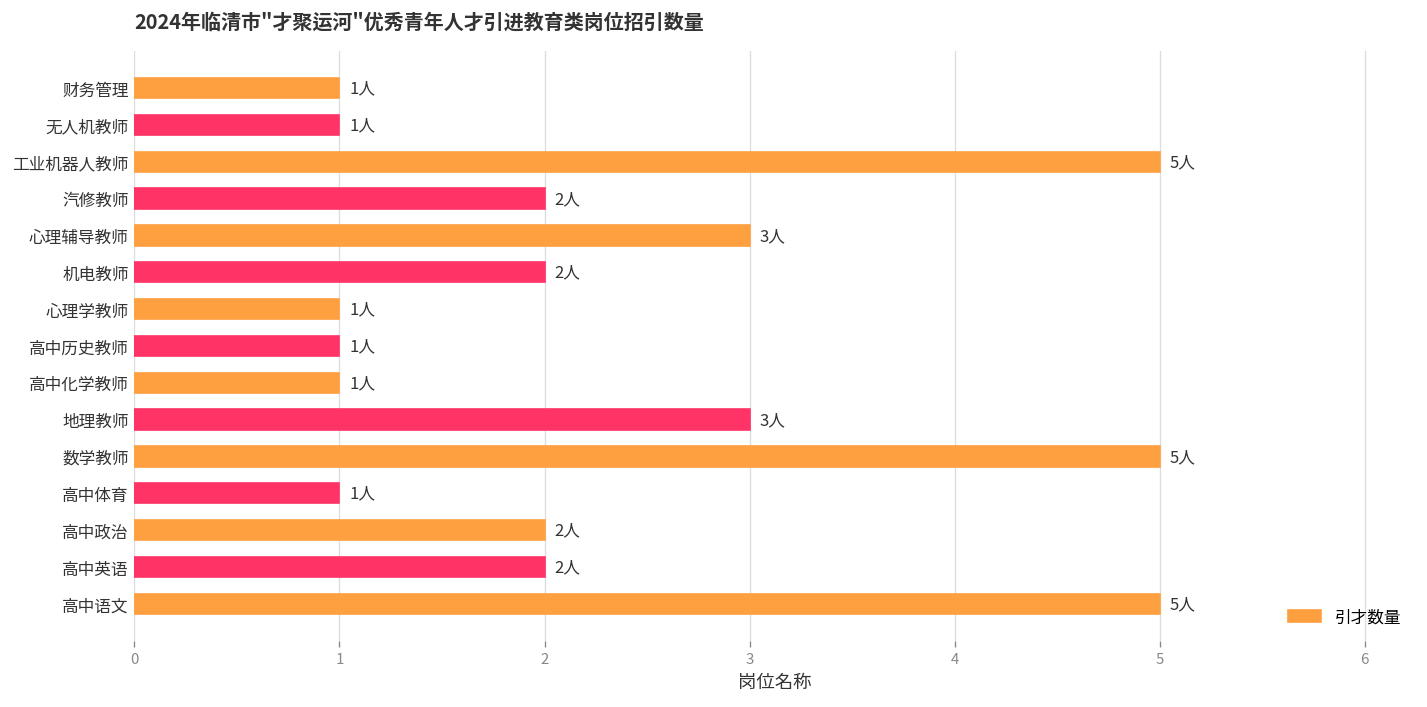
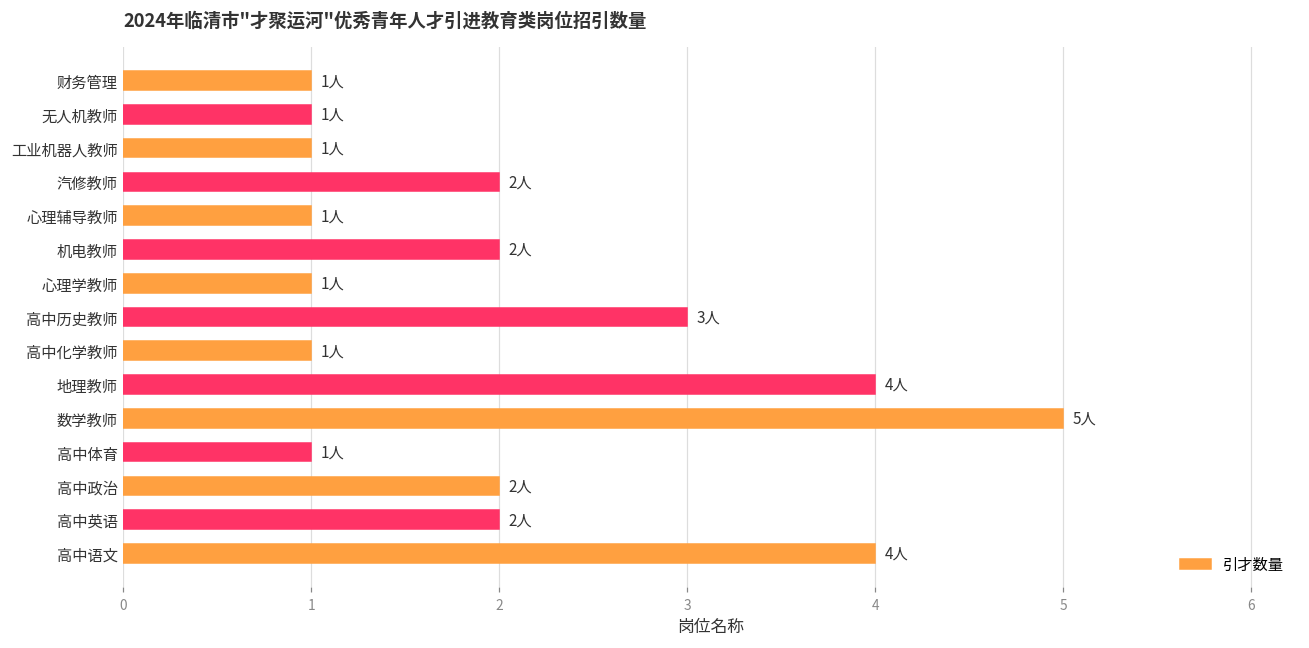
  {
    "财务管理": "1人",
    "无人机教师": "1人",
-   "工业机器人教师": "5人",
+   "工业机器人教师": "1人",
    "汽修教师": "2人",
-   "心理辅导教师": "3人",
+   "心理辅导教师": "1人",
    "机电教师": "2人",
    "心理学教师": "1人",
-   "高中历史教师": "1人",
+   "高中历史教师": "3人",
    "高中化学教师": "1人",
-   "地理教师": "3人",
+   "地理教师": "4人",
    "数学教师": "5人",
    "高中体育": "1人",
    "高中政治": "2人",
    "高中英语": "2人",
-   "高中语文": "5人"
+   "高中语文": "4人"
  }
